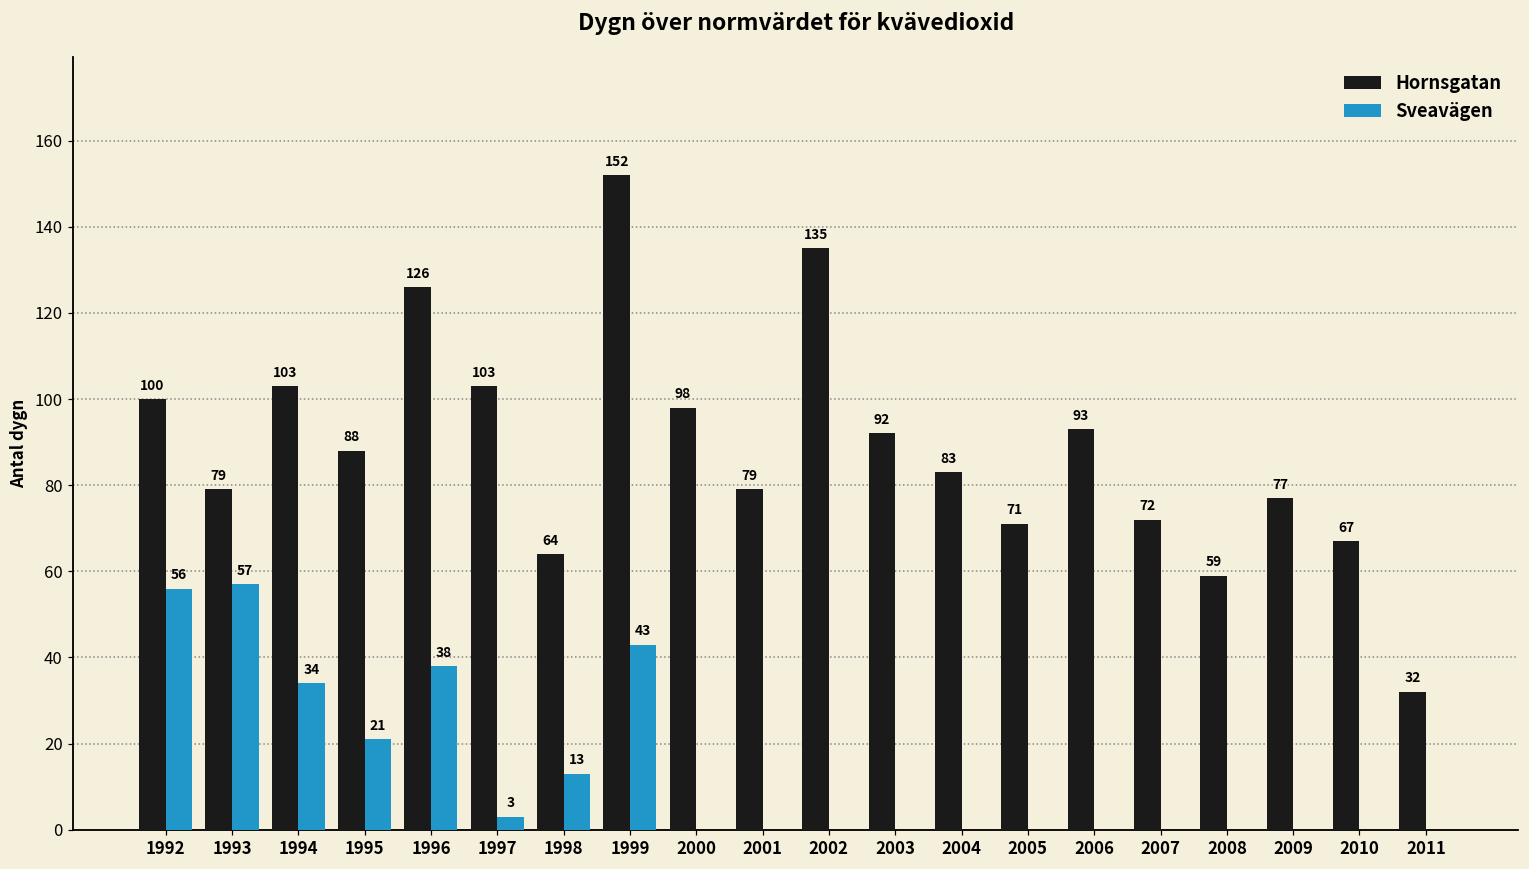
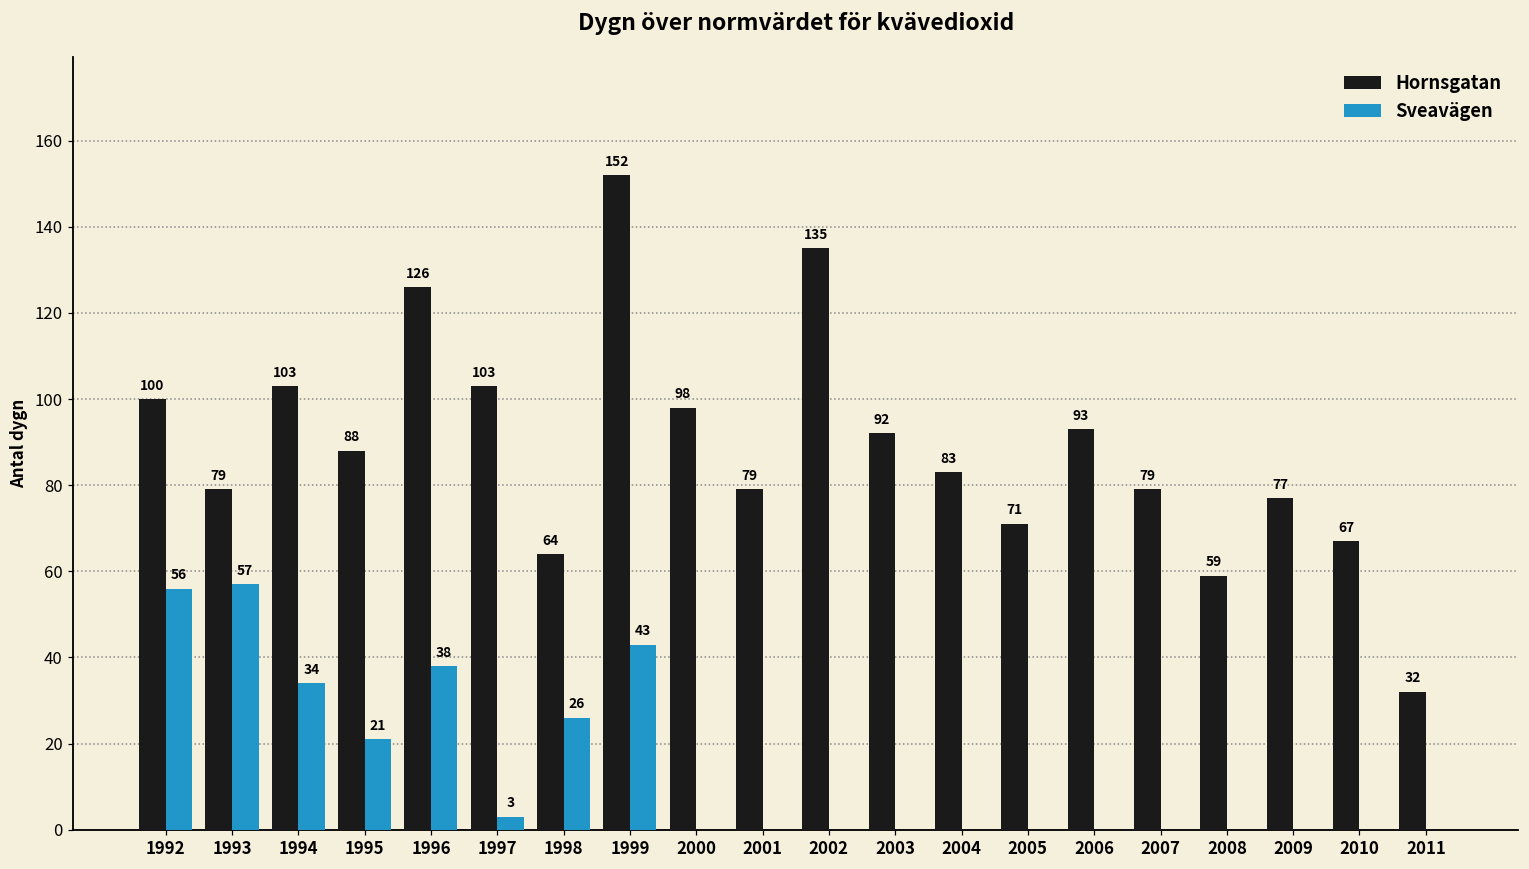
  {
    "Hornsgatan": {
      "1992": 100,
      "1993": 79,
      "1994": 103,
      "1995": 88,
      "1996": 126,
      "1997": 103,
      "1998": 64,
      "1999": 152,
      "2000": 98,
      "2001": 79,
      "2002": 135,
      "2003": 92,
      "2004": 83,
      "2005": 71,
      "2006": 93,
-     "2007": 72,
+     "2007": 79,
      "2008": 59,
      "2009": 77,
      "2010": 67,
      "2011": 32
    },
    "Sveavägen": {
      "1992": 56,
      "1993": 57,
      "1994": 34,
      "1995": 21,
      "1996": 38,
      "1997": 3,
-     "1998": 13,
+     "1998": 26,
      "1999": 43
    }
  }
